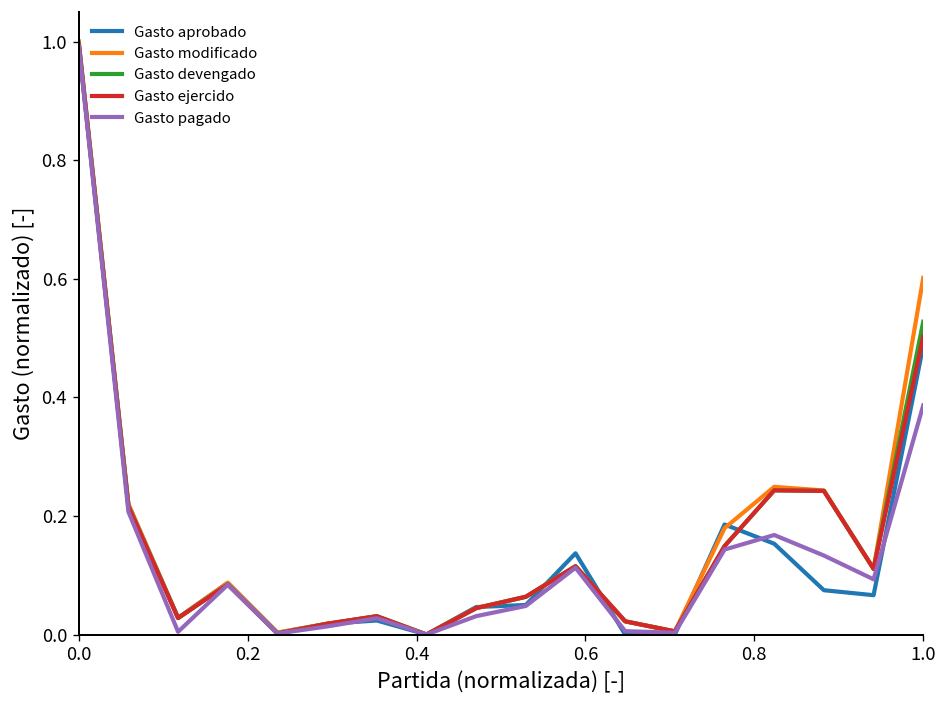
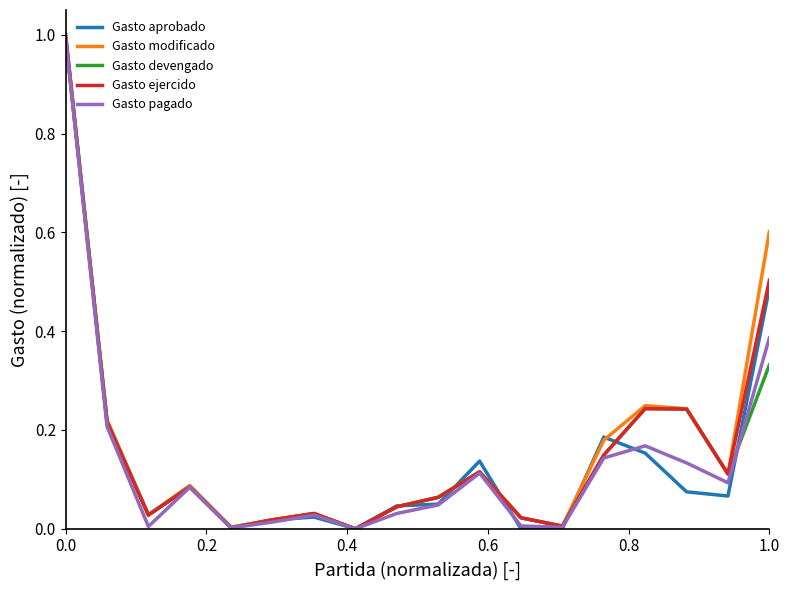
  {
    "Gasto aprobado": {
      "1.0": 0.49
    },
    "Gasto modificado": {
      "1.0": 0.60
    },
    "Gasto devengado": {
-     "1.0": 0.53
+     "1.0": 0.33
    },
    "Gasto ejercido": {
      "1.0": 0.50
    },
    "Gasto pagado": {
      "1.0": 0.39
    }
  }
